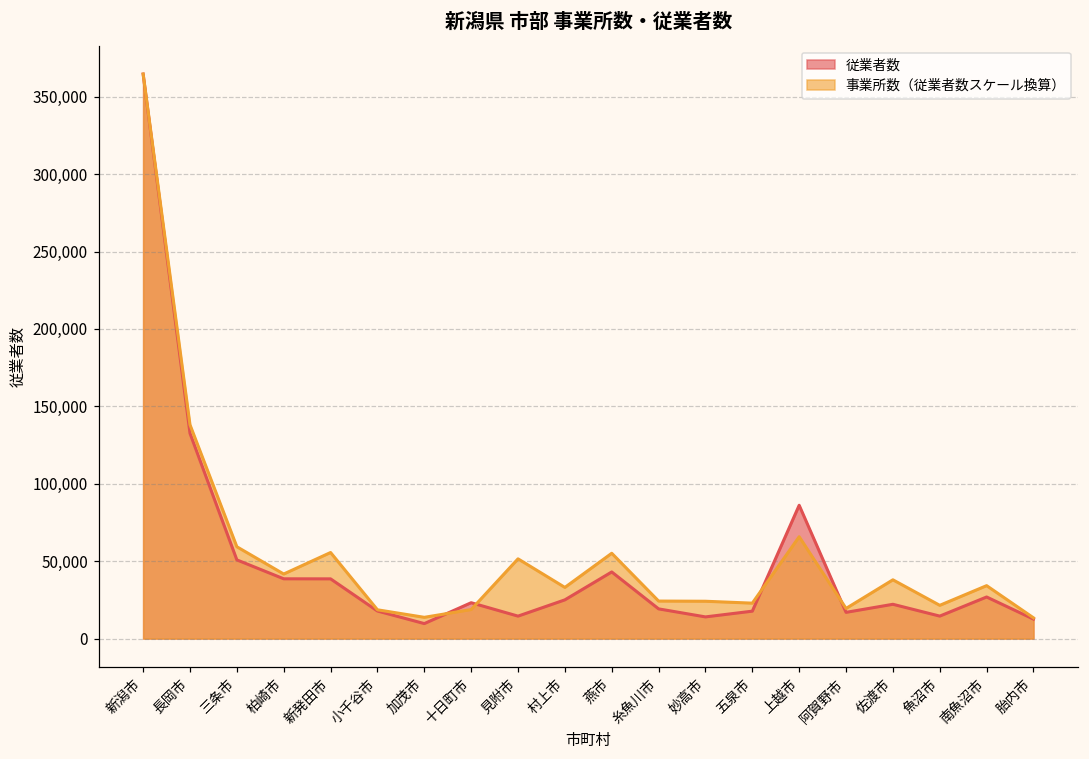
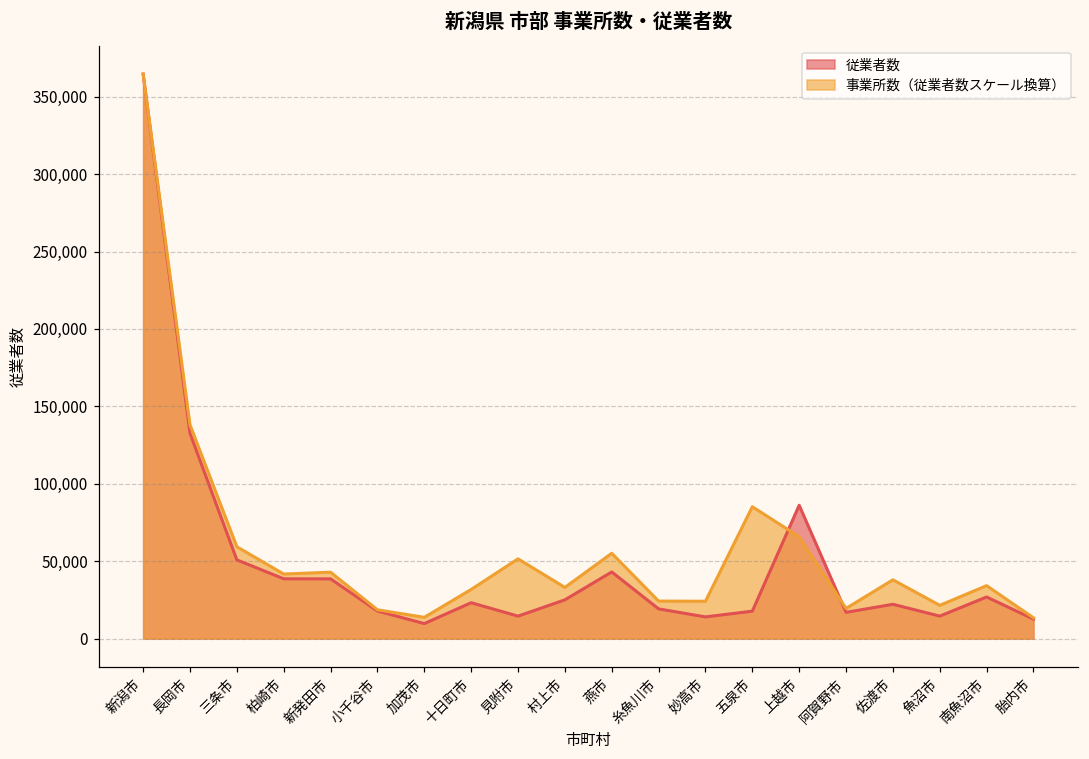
  {
    "従業者数": {
      "長岡市": "133,000",
      "三条市": "51,000",
      "柏崎市": "39,000",
      "新発田市": "39,000",
      "加茂市": "10,000",
      "十日町市": "23,000",
      "見附市": "14,000",
      "村上市": "25,000",
      "燕市": "43,000",
      "糸魚川市": "19,000",
      "妙高市": "14,000",
      "五泉市": "18,000",
      "上越市": "86,000",
      "阿賀野市": "17,000",
      "佐渡市": "22,000",
      "魚沼市": "15,000",
      "南魚沼市": "27,000"
    },
    "事業所数（従業者数スケール換算）": {
      "長岡市": "138,000",
      "三条市": "59,000",
      "柏崎市": "42,000",
-     "新発田市": "56,000",
+     "新発田市": "43,000",
      "加茂市": "14,000",
-     "十日町市": "19,000",
+     "十日町市": "32,000",
      "見附市": "52,000",
      "村上市": "33,000",
      "燕市": "55,000",
      "糸魚川市": "24,000",
      "妙高市": "24,000",
-     "五泉市": "23,000",
+     "五泉市": "85,000",
      "上越市": "66,000",
      "阿賀野市": "19,000",
      "佐渡市": "38,000",
      "魚沼市": "21,000",
      "南魚沼市": "34,000"
    }
  }
